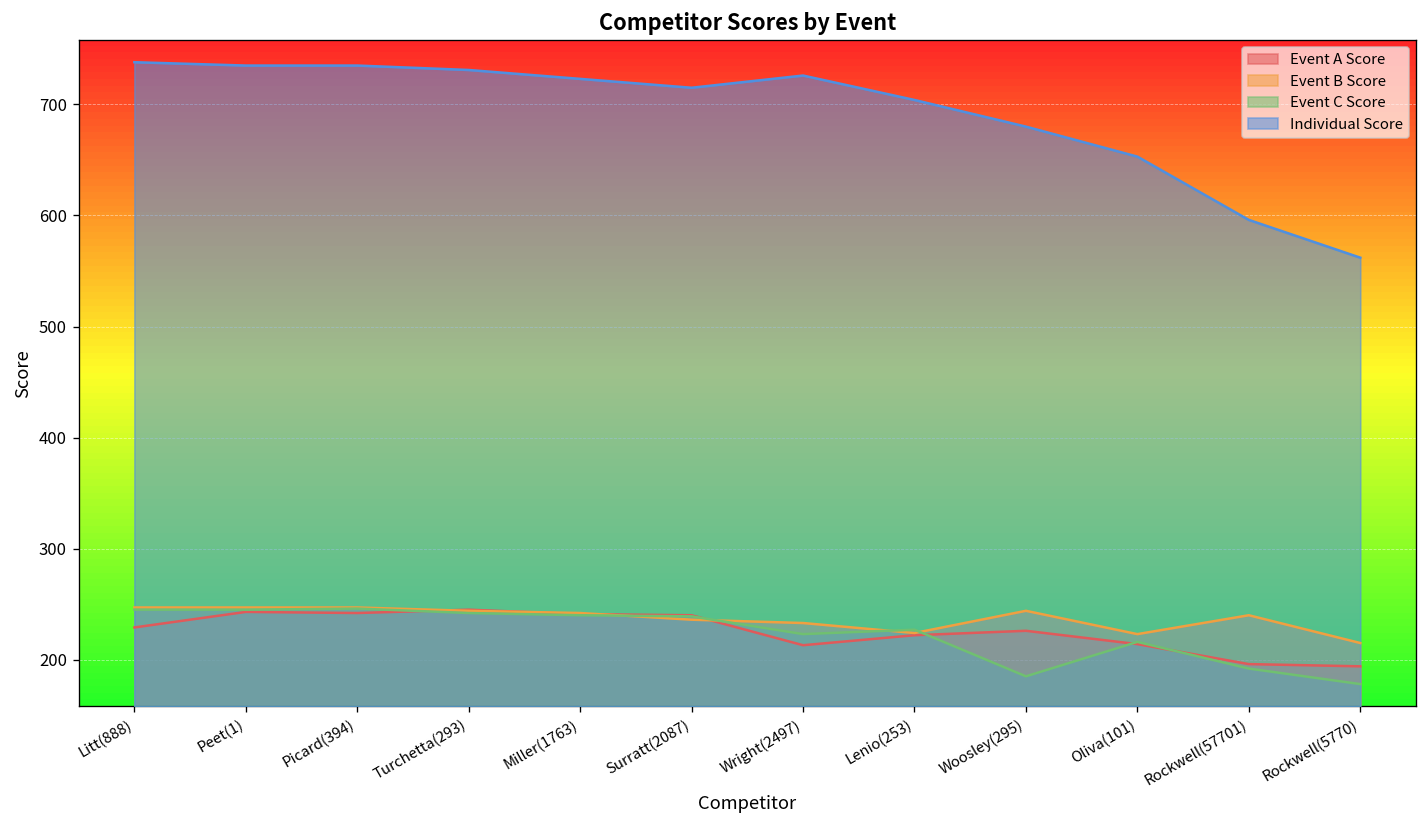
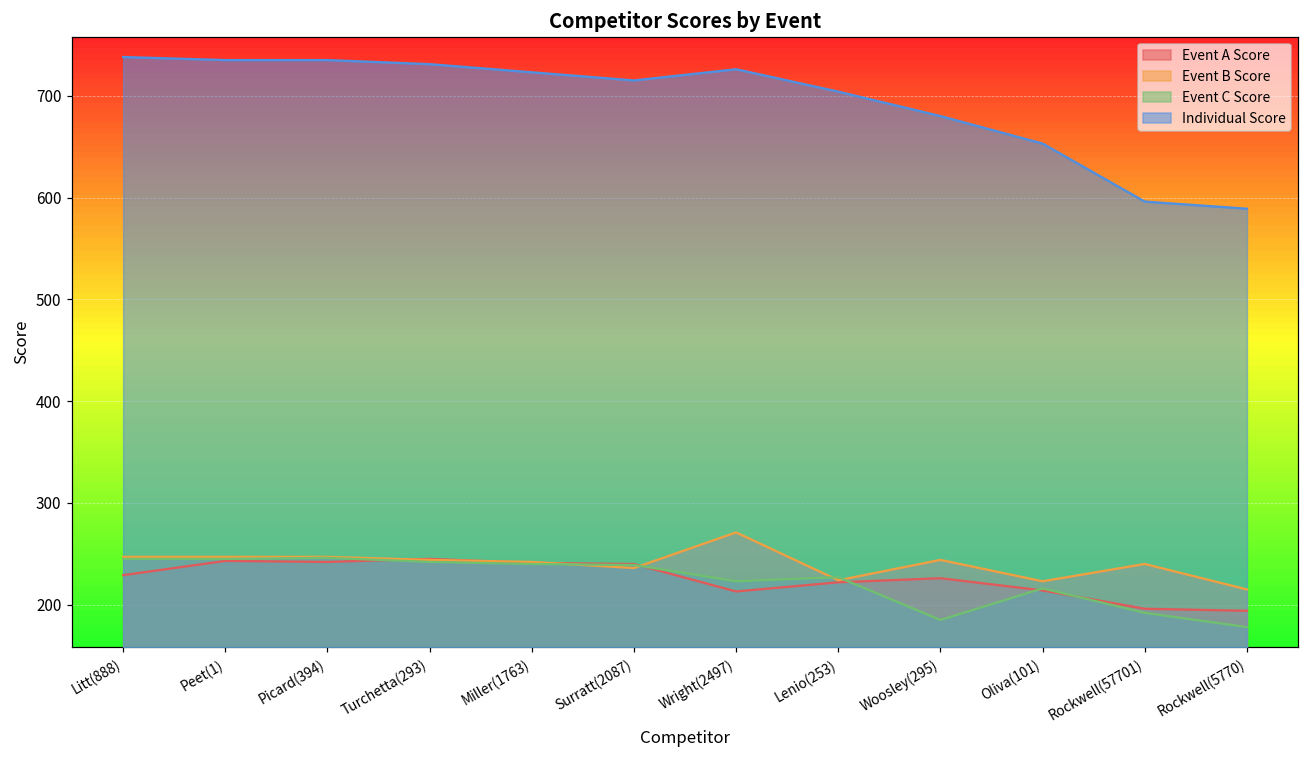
  {
    "Event A Score": {
      "Litt(888)": 230,
      "Picard(394)": 240,
      "Wright(2497)": 210,
      "Woosley(295)": 230,
      "Rockwell(57701)": 200,
      "Rockwell(5770)": 190
    },
    "Event B Score": {
      "Surratt(2087)": 240,
-     "Wright(2497)": 230,
+     "Wright(2497)": 270,
      "Woosley(295)": 240,
      "Oliva(101)": 220,
      "Rockwell(57701)": 240,
      "Rockwell(5770)": 220
    },
    "Event C Score": {
      "Wright(2497)": 220,
      "Lenio(253)": 230,
      "Woosley(295)": 190,
      "Rockwell(57701)": 190,
      "Rockwell(5770)": 180
    },
    "Individual Score": {
      "Litt(888)": 740,
      "Peet(1)": 740,
      "Picard(394)": 740,
      "Turchetta(293)": 730,
      "Miller(1763)": 720,
      "Surratt(2087)": 720,
      "Wright(2497)": 730,
      "Lenio(253)": 700,
      "Woosley(295)": 680,
      "Oliva(101)": 650,
      "Rockwell(57701)": 600,
-     "Rockwell(5770)": 560
+     "Rockwell(5770)": 590
    }
  }
